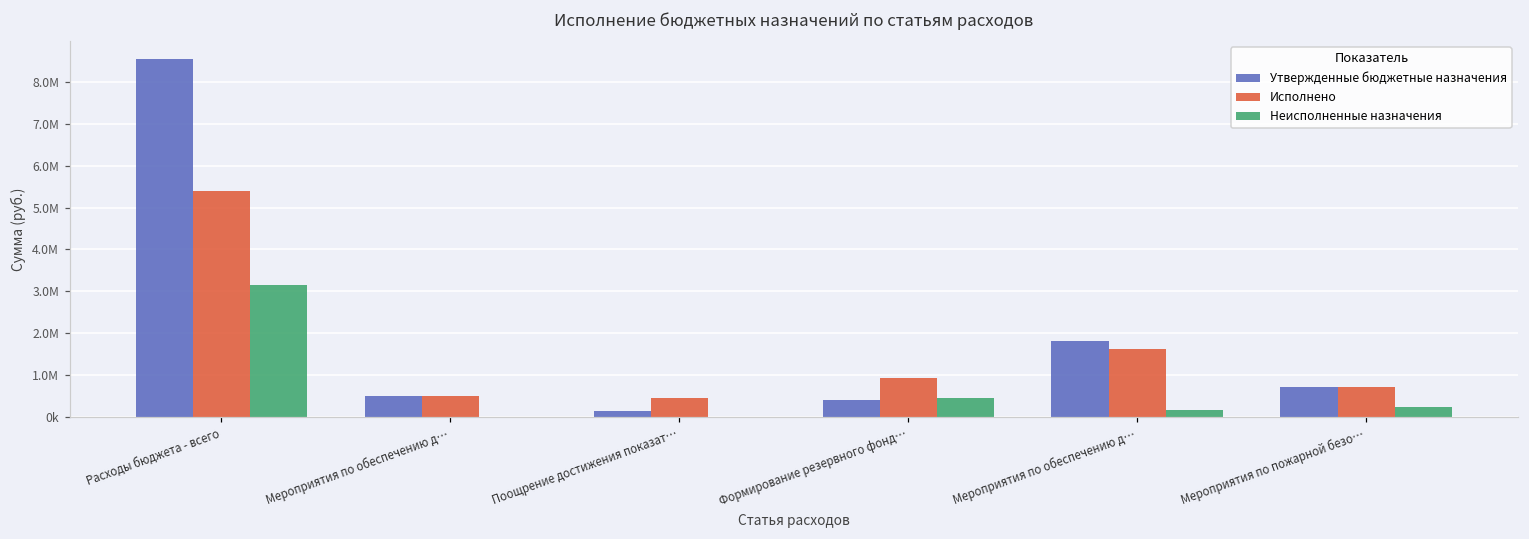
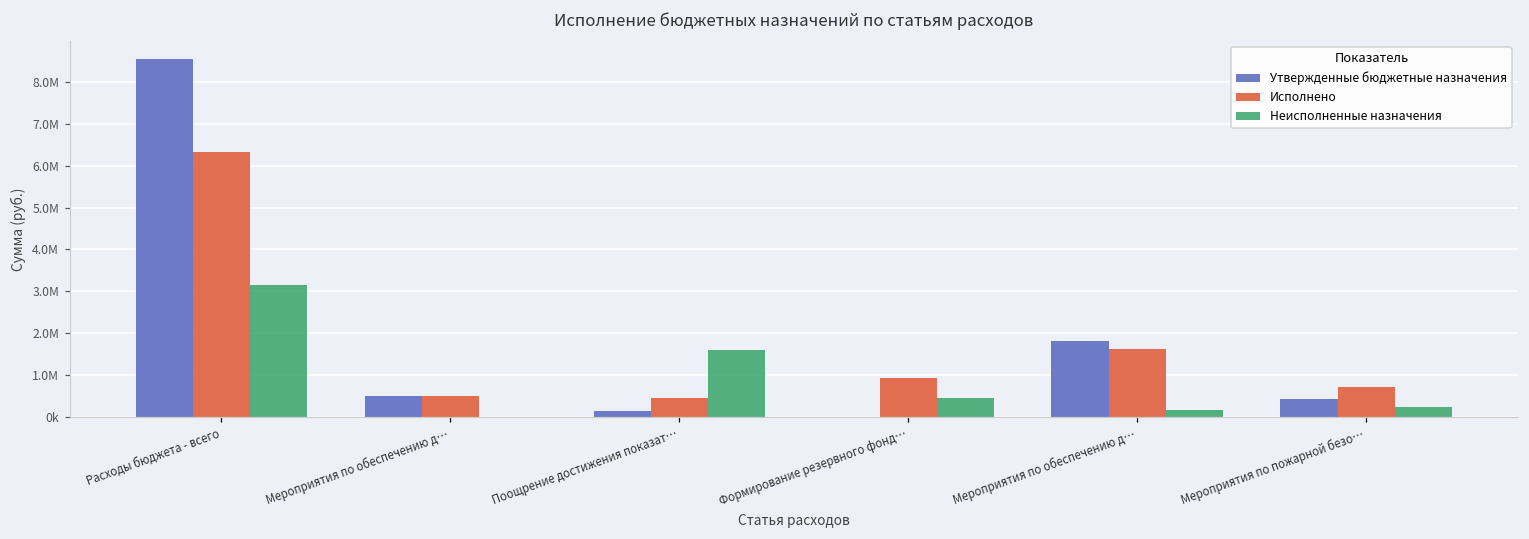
  {
    "Утвержденные бюджетные назначения": {
      "Расходы бюджета - всего": 8500000,
      "Поощрение достижения показат…": 200000,
-     "Формирование резервного фонд…": 400000,
-     "Мероприятия по пожарной безо…": 700000
+     "Формирование резервного фонд…": 0,
+     "Мероприятия по пожарной безо…": 400000
    },
    "Исполнено": {
-     "Расходы бюджета - всего": 5400000,
+     "Расходы бюджета - всего": 6300000,
      "Поощрение достижения показат…": 500000,
      "Формирование резервного фонд…": 900000,
      "Мероприятия по пожарной безо…": 700000
    },
    "Неисполненные назначения": {
      "Расходы бюджета - всего": 3100000,
-     "Поощрение достижения показат…": 0,
+     "Поощрение достижения показат…": 1600000,
      "Формирование резервного фонд…": 500000,
      "Мероприятия по пожарной безо…": 200000
    }
  }
